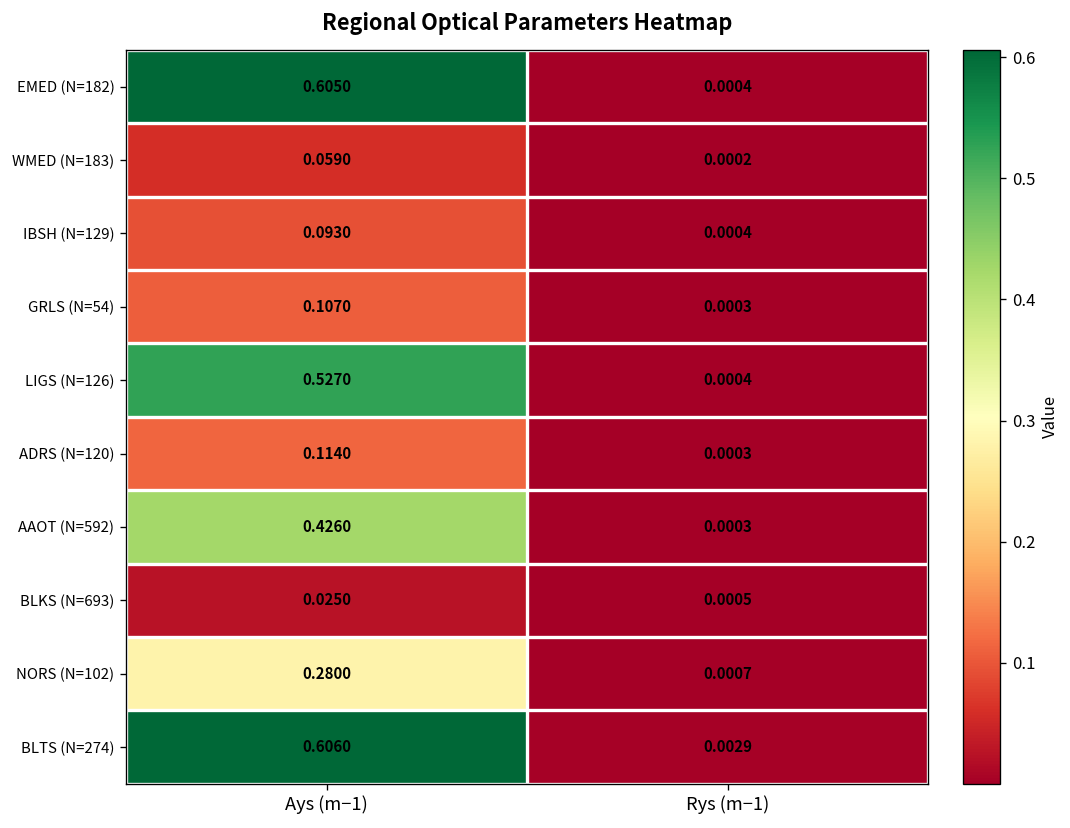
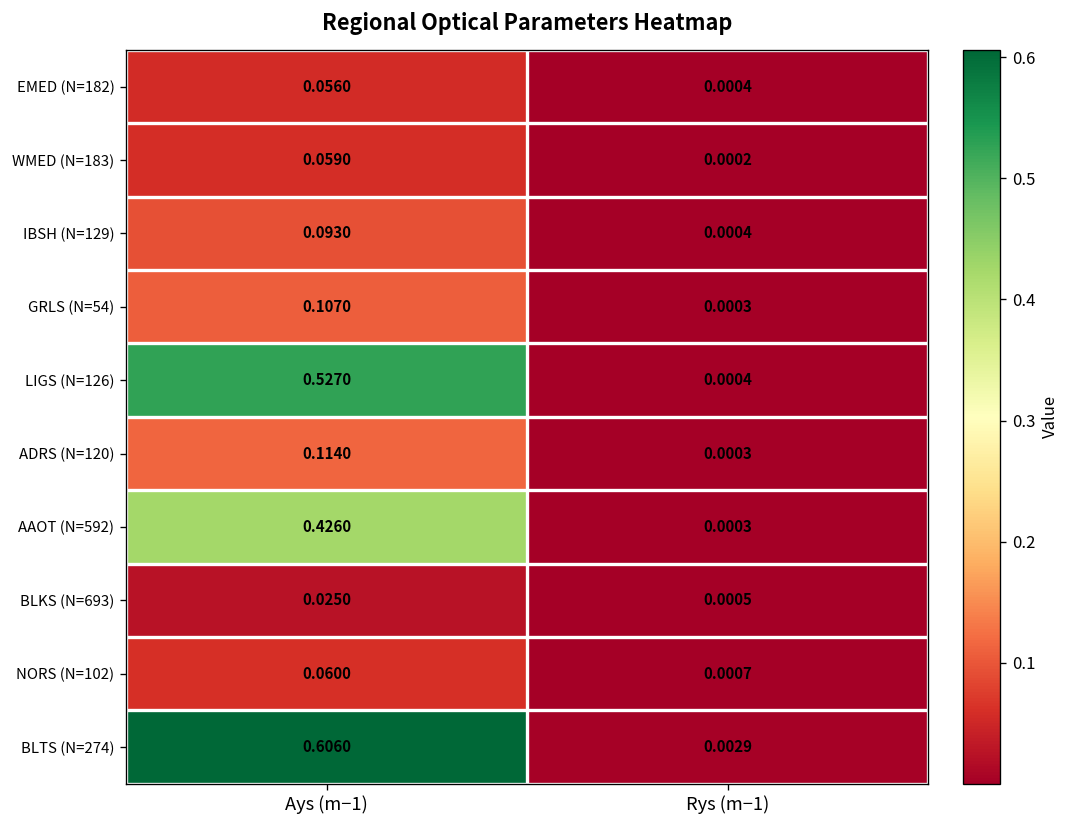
  {
    "EMED (N=182)": {
-     "Ays (m−1)": 0.6050,
+     "Ays (m−1)": 0.0560,
      "Rys (m−1)": 0.0004
    },
    "WMED (N=183)": {
      "Ays (m−1)": 0.0590,
      "Rys (m−1)": 0.0002
    },
    "IBSH (N=129)": {
      "Ays (m−1)": 0.0930,
      "Rys (m−1)": 0.0004
    },
    "GRLS (N=54)": {
      "Ays (m−1)": 0.1070,
      "Rys (m−1)": 0.0003
    },
    "LIGS (N=126)": {
      "Ays (m−1)": 0.5270,
      "Rys (m−1)": 0.0004
    },
    "ADRS (N=120)": {
      "Ays (m−1)": 0.1140,
      "Rys (m−1)": 0.0003
    },
    "AAOT (N=592)": {
      "Ays (m−1)": 0.4260,
      "Rys (m−1)": 0.0003
    },
    "BLKS (N=693)": {
      "Ays (m−1)": 0.0250,
      "Rys (m−1)": 0.0005
    },
    "NORS (N=102)": {
-     "Ays (m−1)": 0.2800,
+     "Ays (m−1)": 0.0600,
      "Rys (m−1)": 0.0007
    },
    "BLTS (N=274)": {
      "Ays (m−1)": 0.6060,
      "Rys (m−1)": 0.0029
    }
  }
